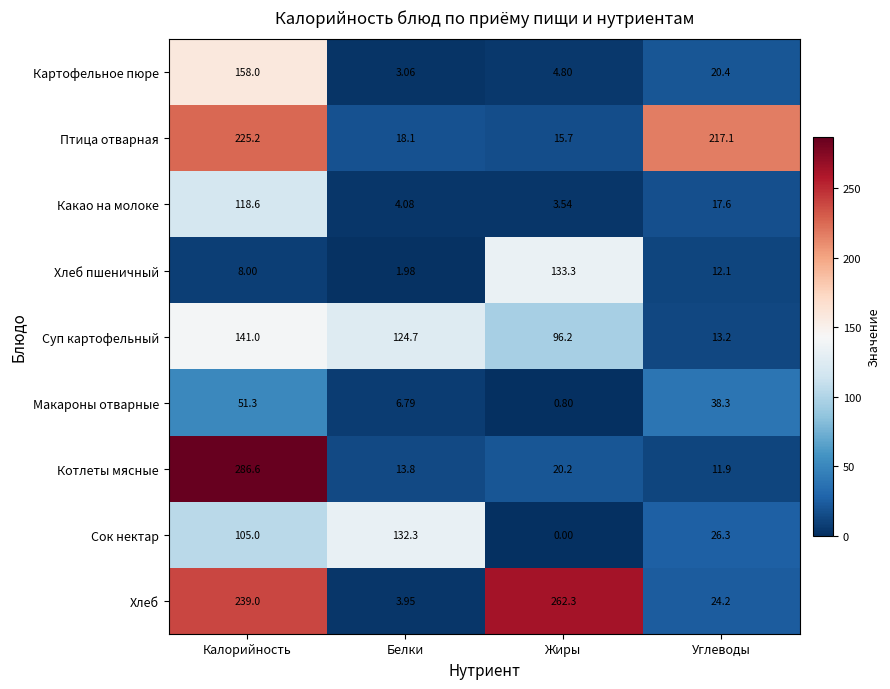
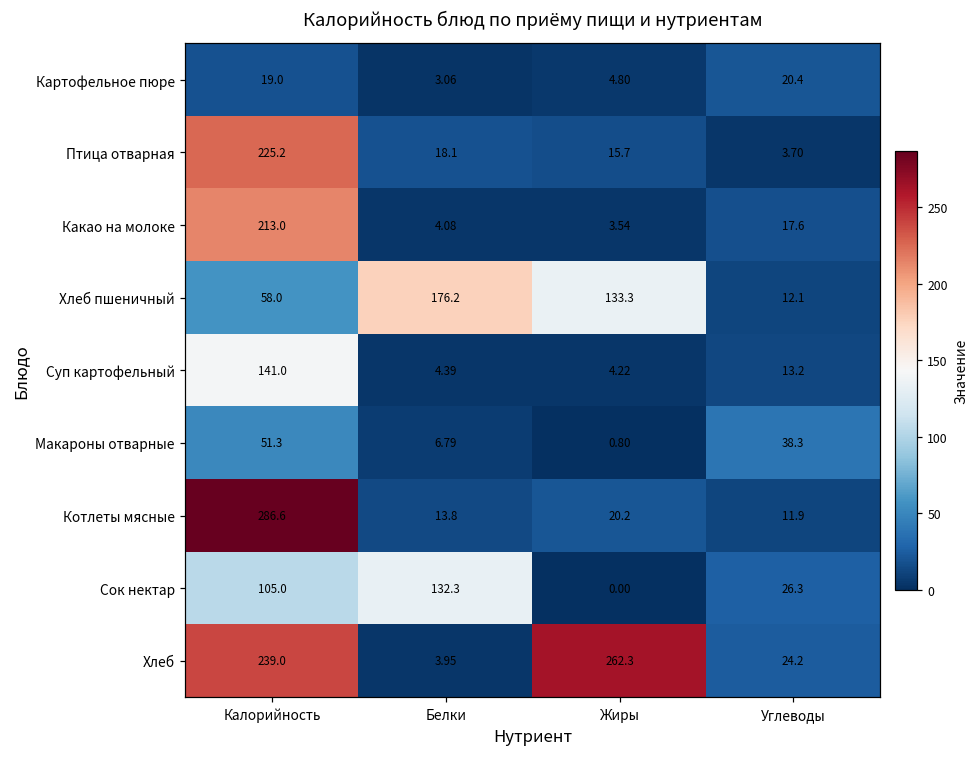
  {
    "Картофельное пюре": {
-     "Калорийность": 158.0,
+     "Калорийность": 19.0,
      "Белки": 3.06,
      "Жиры": 4.80,
      "Углеводы": 20.4
    },
    "Птица отварная": {
      "Калорийность": 225.2,
      "Белки": 18.1,
      "Жиры": 15.7,
-     "Углеводы": 217.1
+     "Углеводы": 3.70
    },
    "Какао на молоке": {
-     "Калорийность": 118.6,
+     "Калорийность": 213.0,
      "Белки": 4.08,
      "Жиры": 3.54,
      "Углеводы": 17.6
    },
    "Хлеб пшеничный": {
-     "Калорийность": 8.00,
-     "Белки": 1.98,
+     "Калорийность": 58.0,
+     "Белки": 176.2,
      "Жиры": 133.3,
      "Углеводы": 12.1
    },
    "Суп картофельный": {
      "Калорийность": 141.0,
-     "Белки": 124.7,
-     "Жиры": 96.2,
+     "Белки": 4.39,
+     "Жиры": 4.22,
      "Углеводы": 13.2
    },
    "Макароны отварные": {
      "Калорийность": 51.3,
      "Белки": 6.79,
      "Жиры": 0.80,
      "Углеводы": 38.3
    },
    "Котлеты мясные": {
      "Калорийность": 286.6,
      "Белки": 13.8,
      "Жиры": 20.2,
      "Углеводы": 11.9
    },
    "Сок нектар": {
      "Калорийность": 105.0,
      "Белки": 132.3,
      "Жиры": 0.00,
      "Углеводы": 26.3
    },
    "Хлеб": {
      "Калорийность": 239.0,
      "Белки": 3.95,
      "Жиры": 262.3,
      "Углеводы": 24.2
    }
  }
